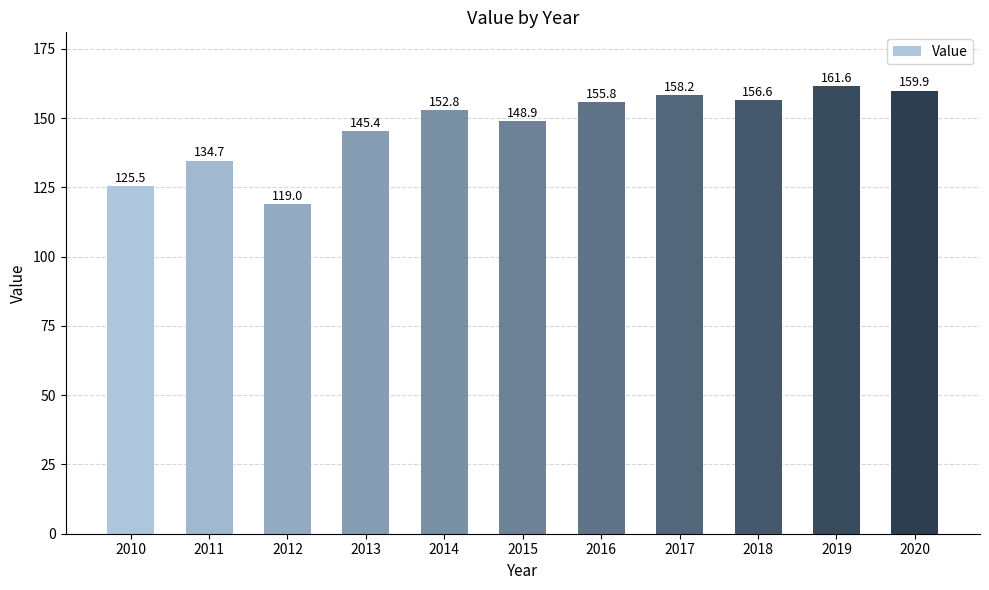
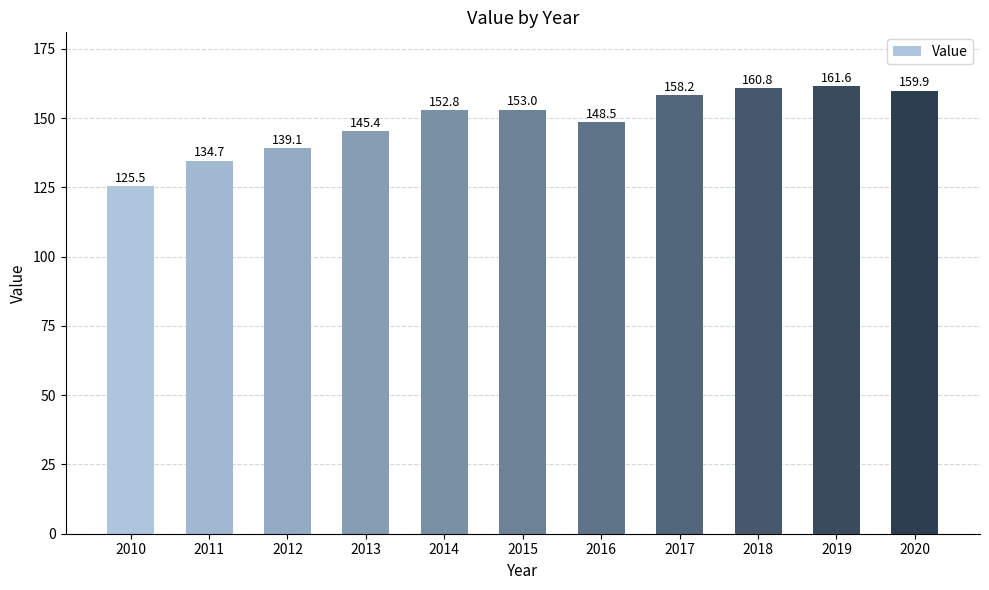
  {
    "2010": 125.5,
    "2011": 134.7,
-   "2012": 119.0,
+   "2012": 139.1,
    "2013": 145.4,
    "2014": 152.8,
-   "2015": 148.9,
-   "2016": 155.8,
+   "2015": 153.0,
+   "2016": 148.5,
    "2017": 158.2,
-   "2018": 156.6,
+   "2018": 160.8,
    "2019": 161.6,
    "2020": 159.9
  }
